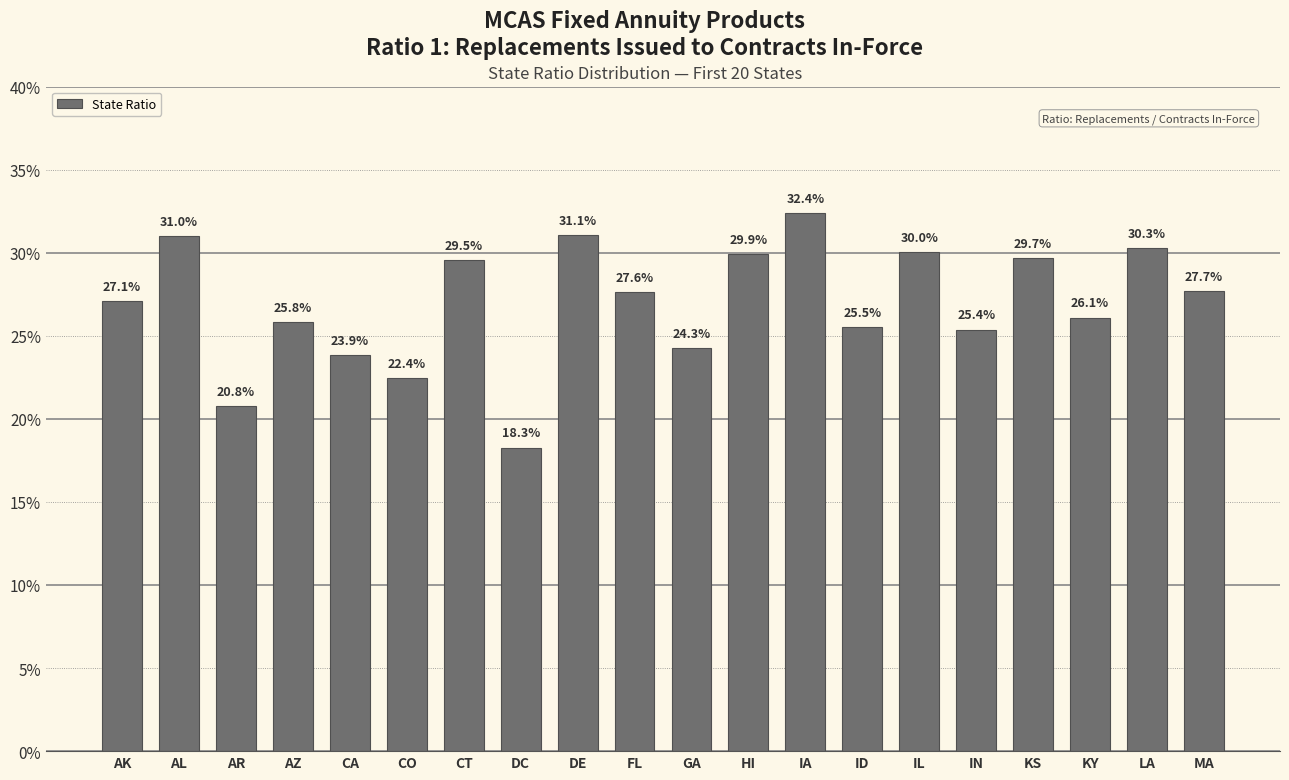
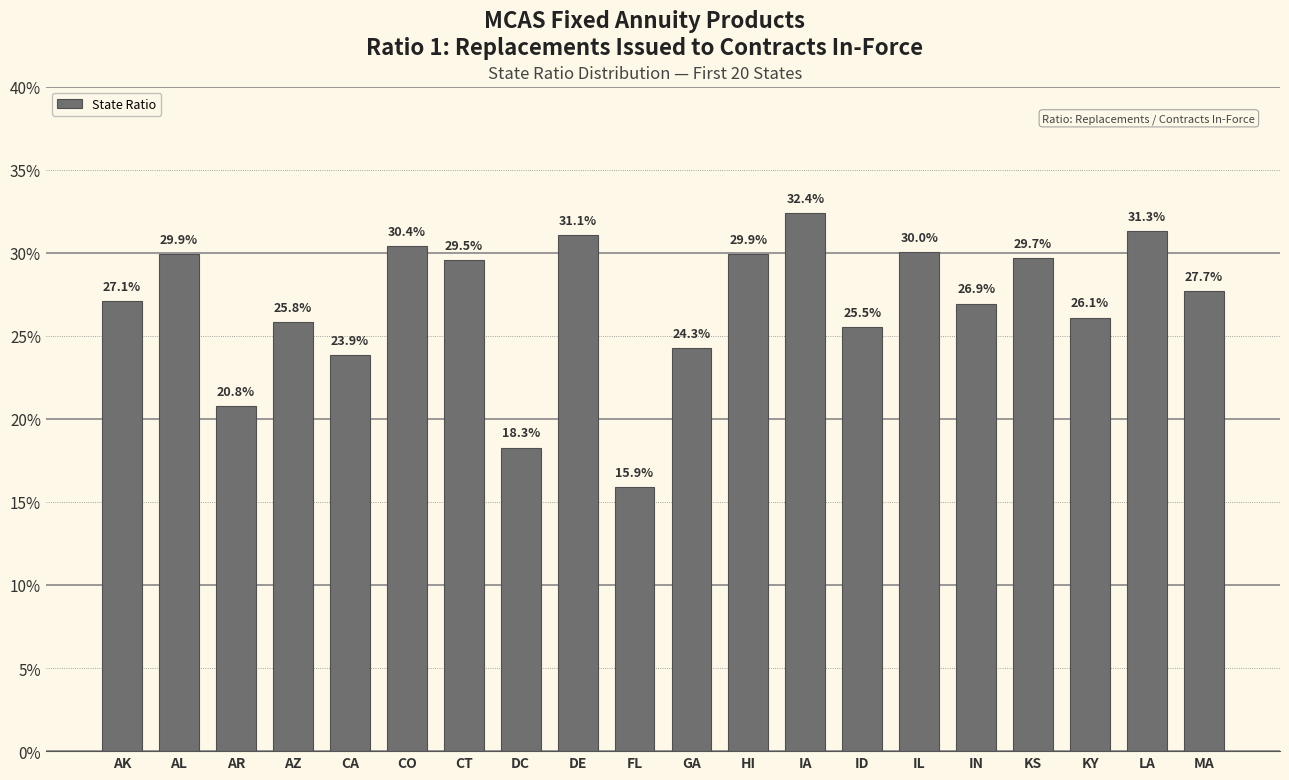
  {
    "AK": "27.1%",
-   "AL": "31.0%",
+   "AL": "29.9%",
    "AR": "20.8%",
    "AZ": "25.8%",
    "CA": "23.9%",
-   "CO": "22.4%",
+   "CO": "30.4%",
    "CT": "29.5%",
    "DC": "18.3%",
    "DE": "31.1%",
-   "FL": "27.6%",
+   "FL": "15.9%",
    "GA": "24.3%",
    "HI": "29.9%",
    "IA": "32.4%",
    "ID": "25.5%",
    "IL": "30.0%",
-   "IN": "25.4%",
+   "IN": "26.9%",
    "KS": "29.7%",
    "KY": "26.1%",
-   "LA": "30.3%",
+   "LA": "31.3%",
    "MA": "27.7%"
  }
